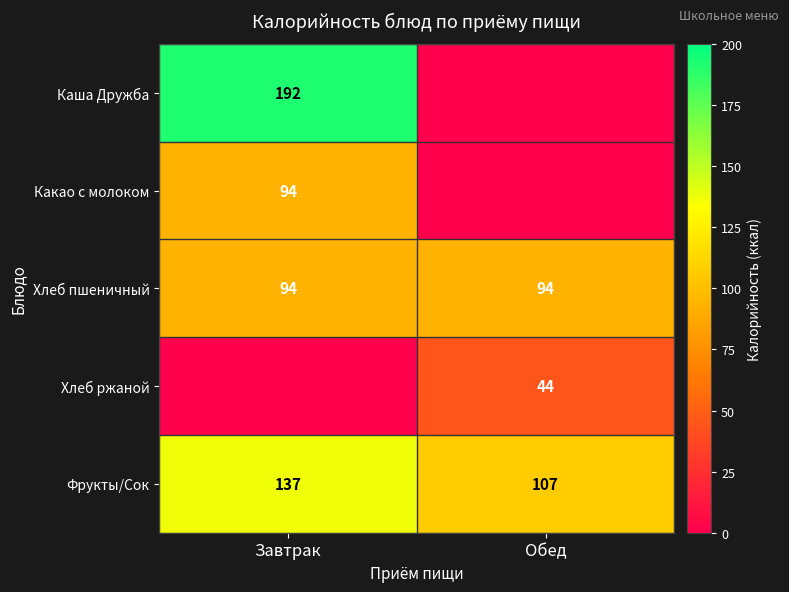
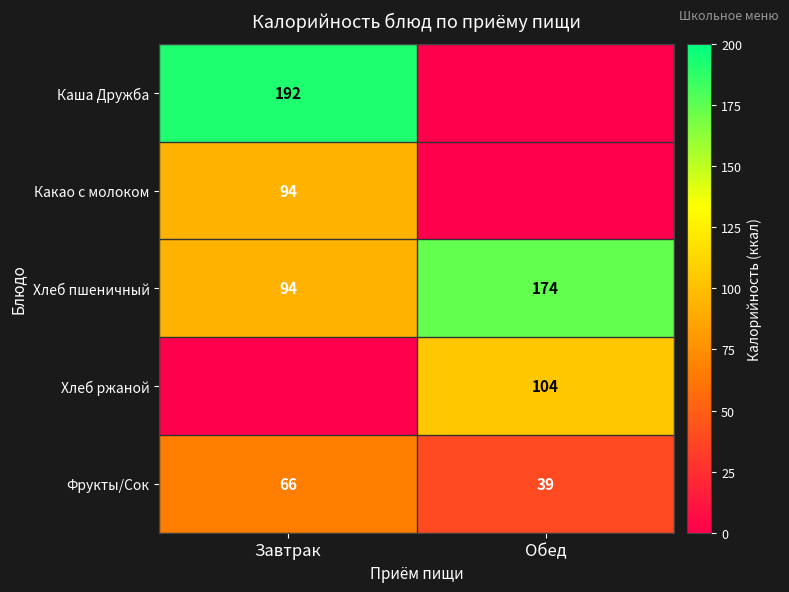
  {
    "Каша Дружба": {
      "Завтрак": 192
    },
    "Какао с молоком": {
      "Завтрак": 94
    },
    "Хлеб пшеничный": {
      "Завтрак": 94,
-     "Обед": 94
+     "Обед": 174
    },
    "Хлеб ржаной": {
-     "Обед": 44
+     "Обед": 104
    },
    "Фрукты/Сок": {
-     "Завтрак": 137,
-     "Обед": 107
+     "Завтрак": 66,
+     "Обед": 39
    }
  }
